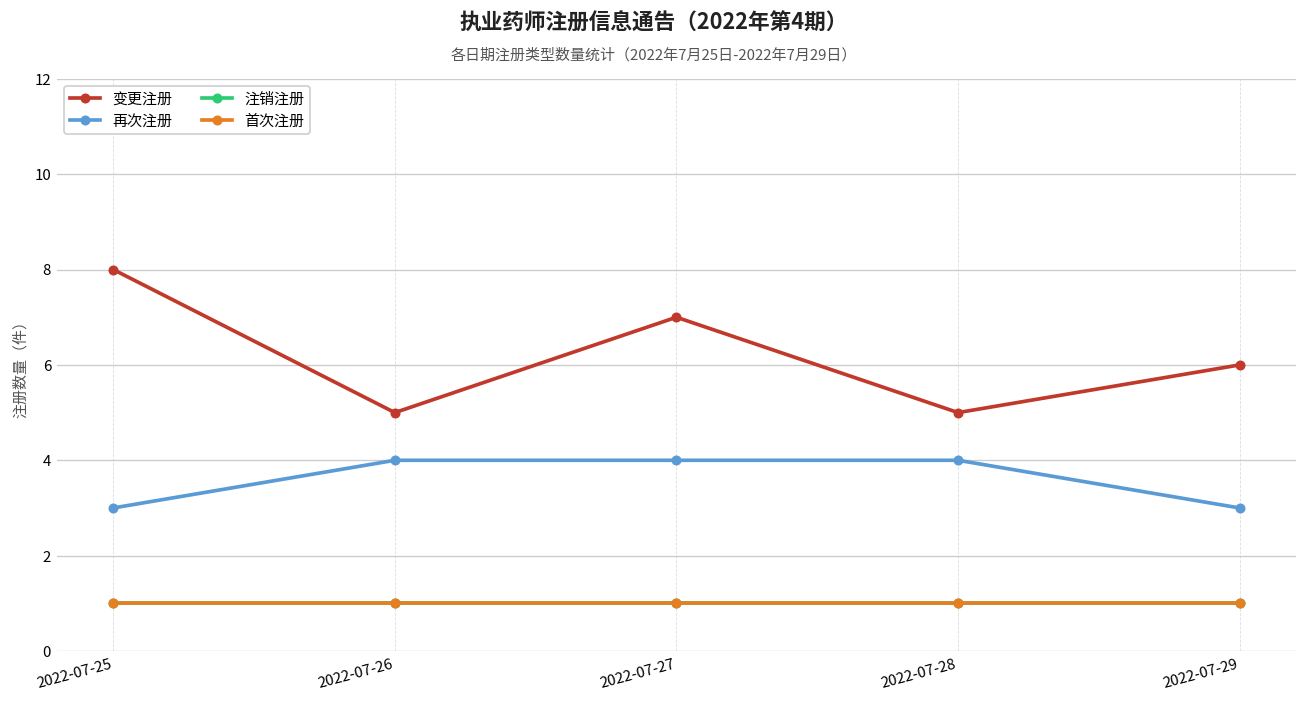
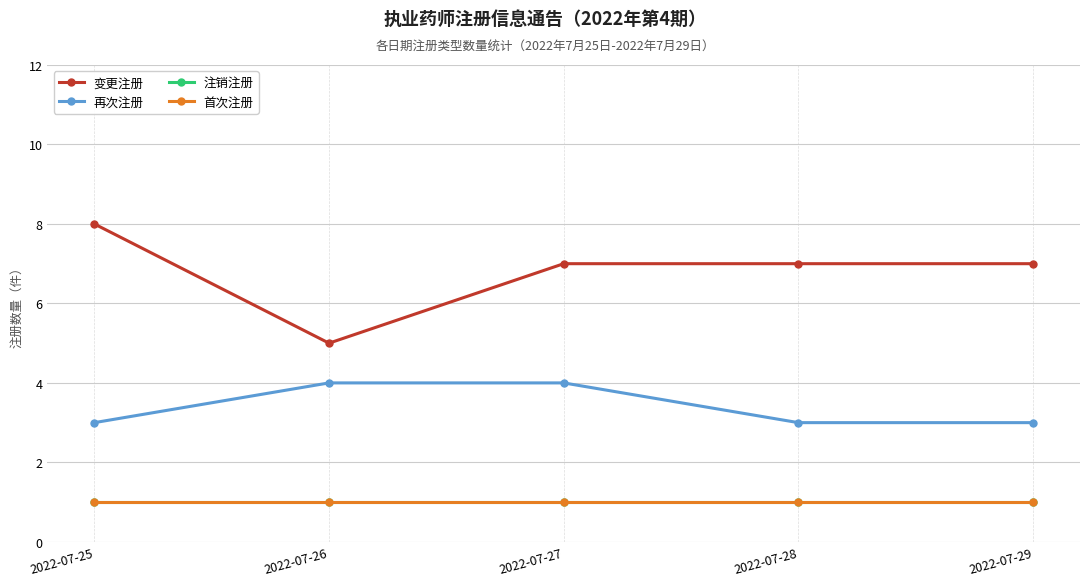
  {
    "变更注册": {
      "2022-07-25": 8,
      "2022-07-26": 5,
      "2022-07-27": 7,
-     "2022-07-28": 5,
-     "2022-07-29": 6
+     "2022-07-28": 7,
+     "2022-07-29": 7
    },
    "再次注册": {
      "2022-07-25": 3,
      "2022-07-26": 4,
      "2022-07-27": 4,
-     "2022-07-28": 4,
+     "2022-07-28": 3,
      "2022-07-29": 3
    },
    "首次注册": {
      "2022-07-25": 1,
      "2022-07-26": 1,
      "2022-07-27": 1,
      "2022-07-28": 1,
      "2022-07-29": 1
    }
  }
